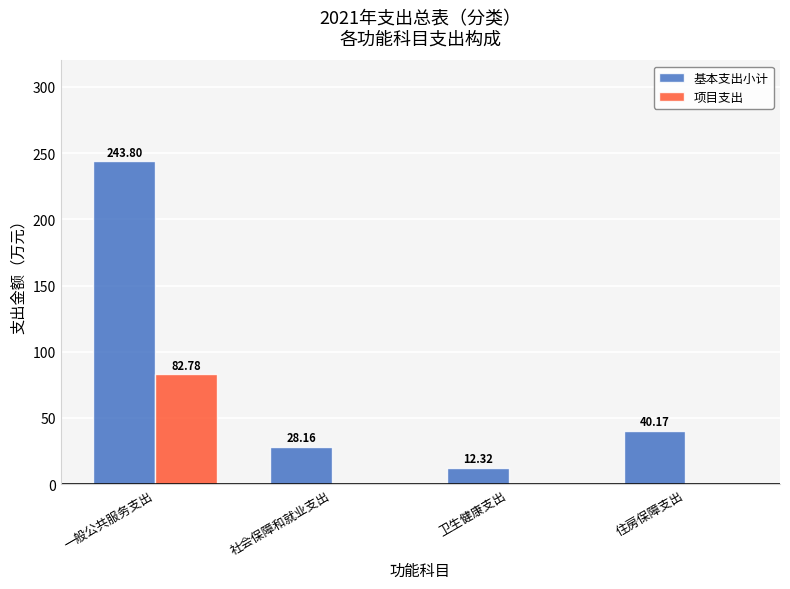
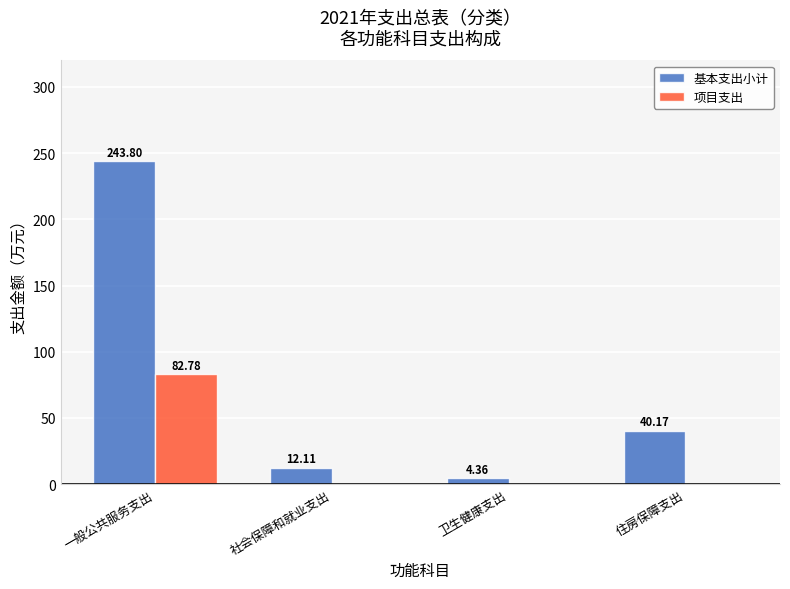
  {
    "基本支出小计": {
      "一般公共服务支出": 243.80,
-     "社会保障和就业支出": 28.16,
-     "卫生健康支出": 12.32,
+     "社会保障和就业支出": 12.11,
+     "卫生健康支出": 4.36,
      "住房保障支出": 40.17
    },
    "项目支出": {
      "一般公共服务支出": 82.78
    }
  }
